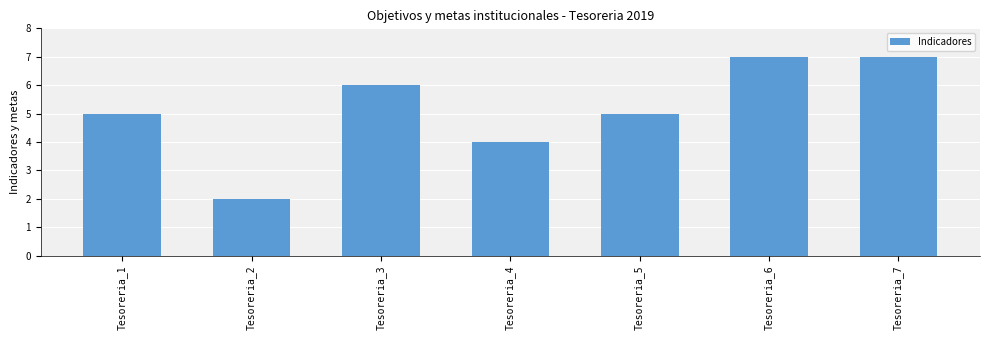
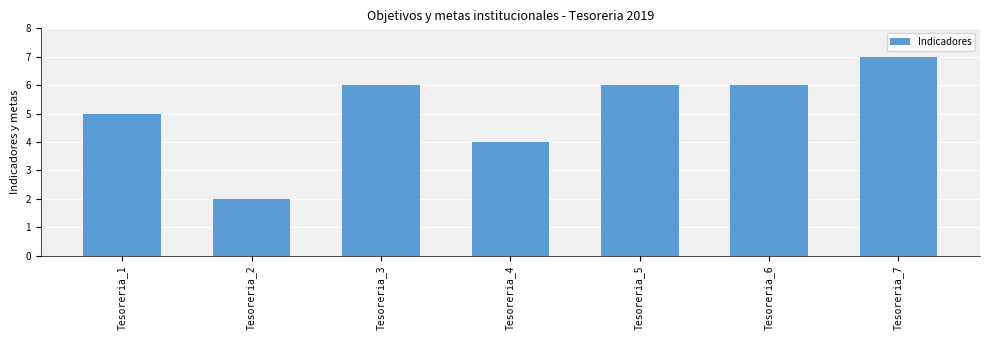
  {
    "Tesoreria_1": 5,
    "Tesoreria_2": 2,
    "Tesoreria_3": 6,
    "Tesoreria_4": 4,
-   "Tesoreria_5": 5,
-   "Tesoreria_6": 7,
+   "Tesoreria_5": 6,
+   "Tesoreria_6": 6,
    "Tesoreria_7": 7
  }
